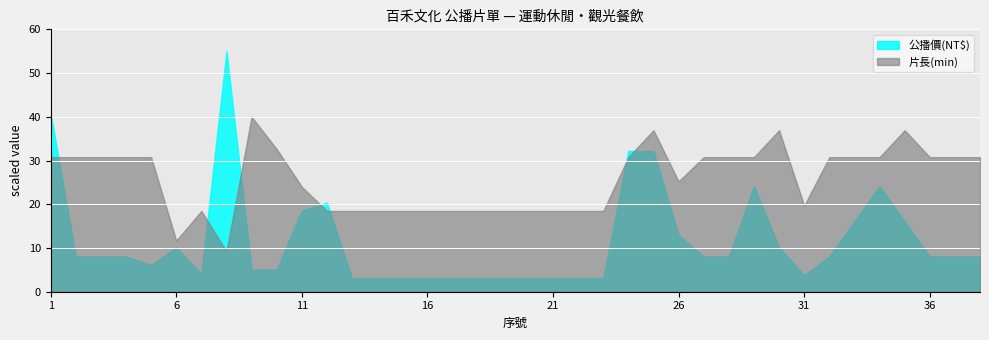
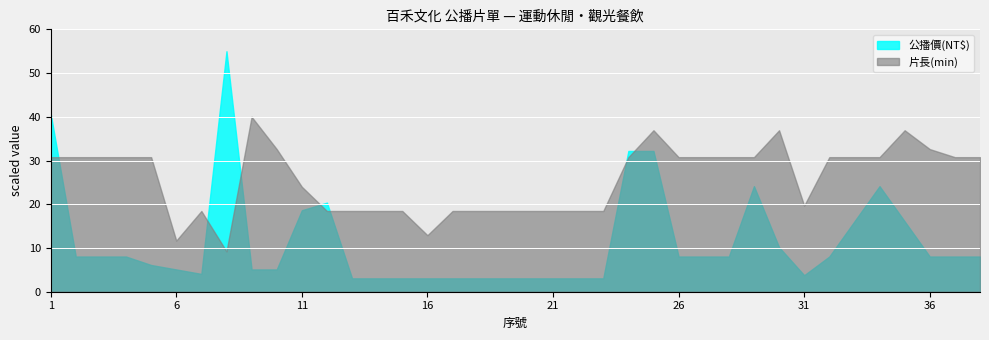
  {
    "公播價(NT$)": {
      "1": 41,
-     "6": 10,
+     "6": 5,
      "11": 19,
      "16": 3,
      "21": 3,
-     "26": 13,
+     "26": 8,
      "31": 4,
      "36": 8
    },
    "片長(min)": {
      "1": 31,
      "6": 12,
      "11": 24,
-     "16": 18,
+     "16": 13,
      "21": 18,
-     "26": 25,
+     "26": 31,
      "31": 20,
-     "36": 31
+     "36": 33
    }
  }
